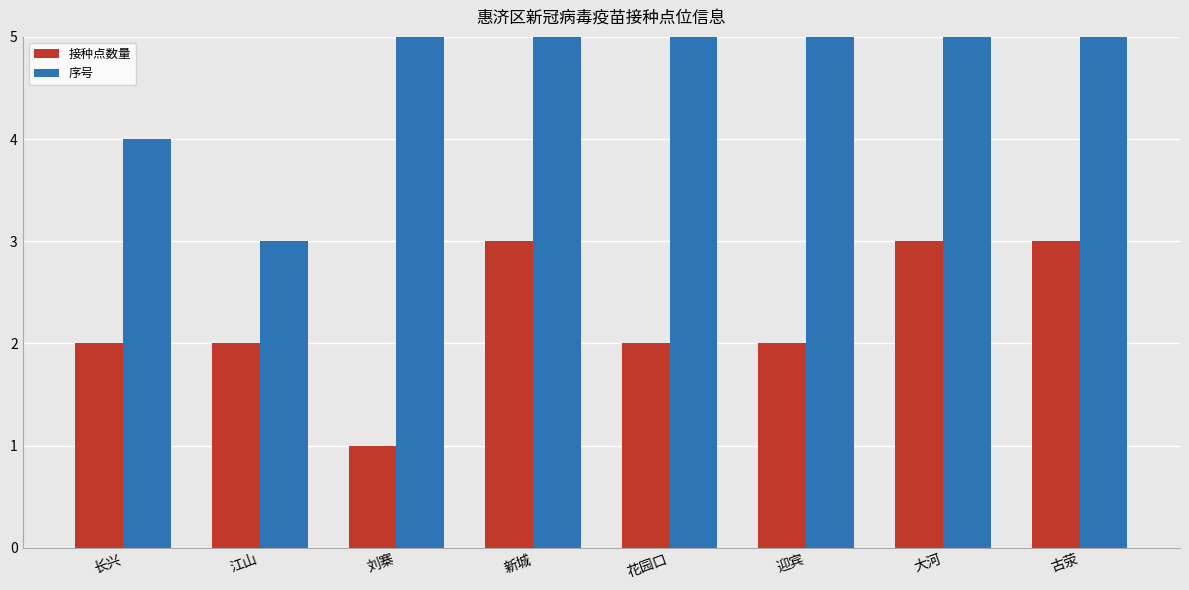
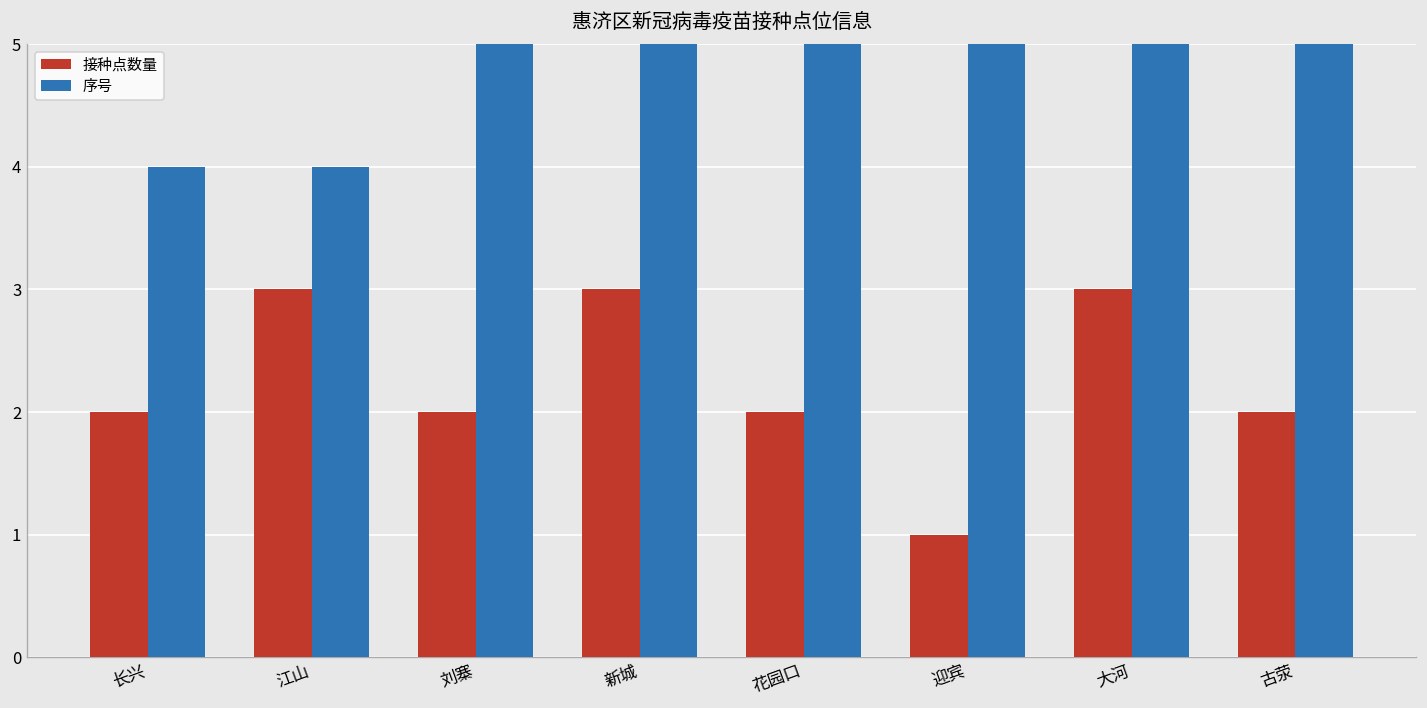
  {
    "接种点数量": {
      "长兴": 2,
-     "江山": 2,
-     "刘寨": 1,
+     "江山": 3,
+     "刘寨": 2,
      "新城": 3,
      "花园口": 2,
-     "迎宾": 2,
+     "迎宾": 1,
      "大河": 3,
-     "古荥": 3
+     "古荥": 2
    },
    "序号": {
      "长兴": 4,
-     "江山": 3,
+     "江山": 4,
      "刘寨": 5
    }
  }
